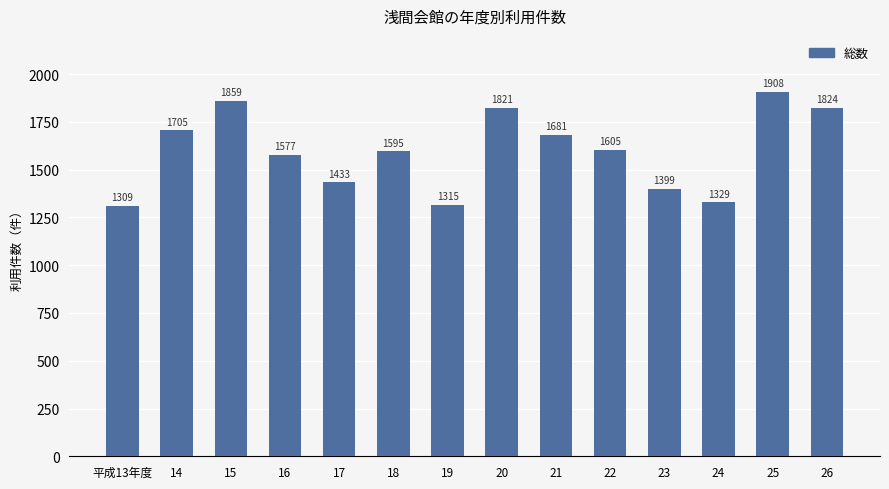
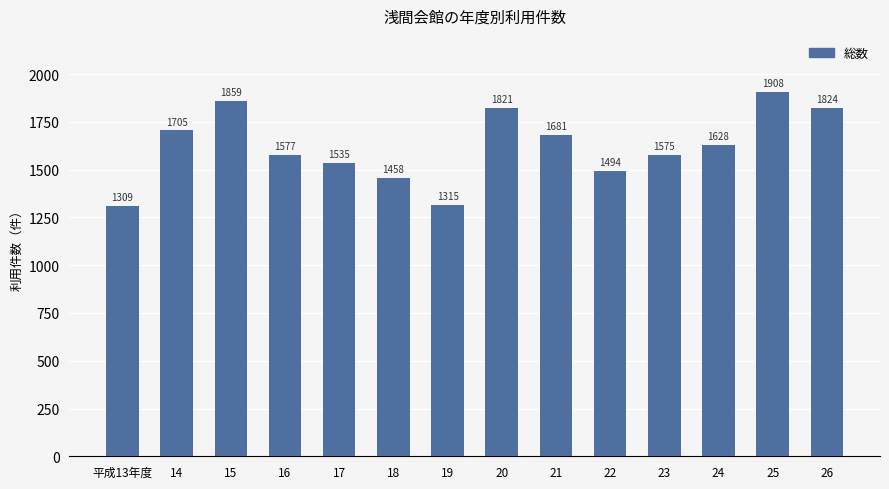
  {
    "平成13年度": 1309,
    "14": 1705,
    "15": 1859,
    "16": 1577,
-   "17": 1433,
-   "18": 1595,
+   "17": 1535,
+   "18": 1458,
    "19": 1315,
    "20": 1821,
    "21": 1681,
-   "22": 1605,
-   "23": 1399,
-   "24": 1329,
+   "22": 1494,
+   "23": 1575,
+   "24": 1628,
    "25": 1908,
    "26": 1824
  }
